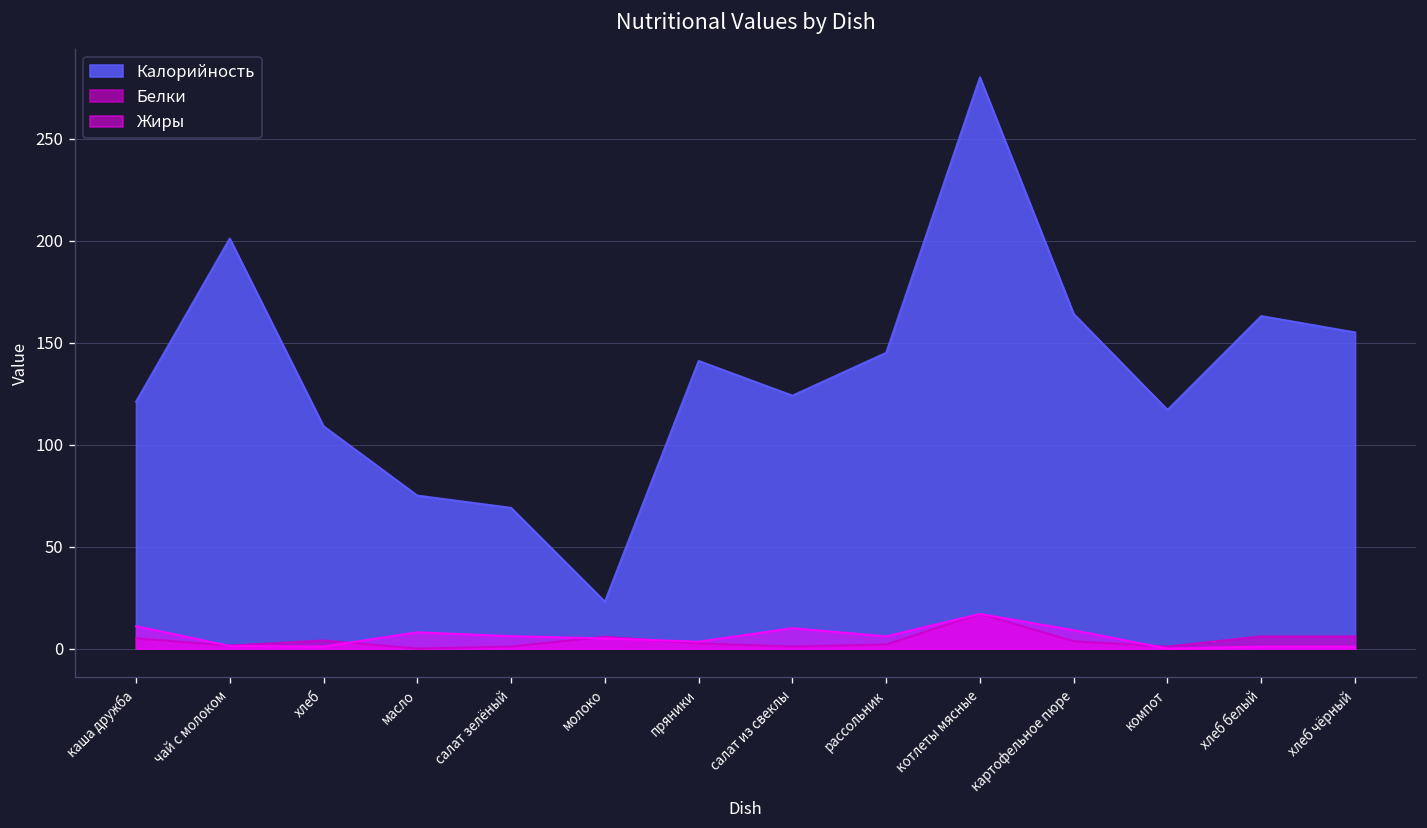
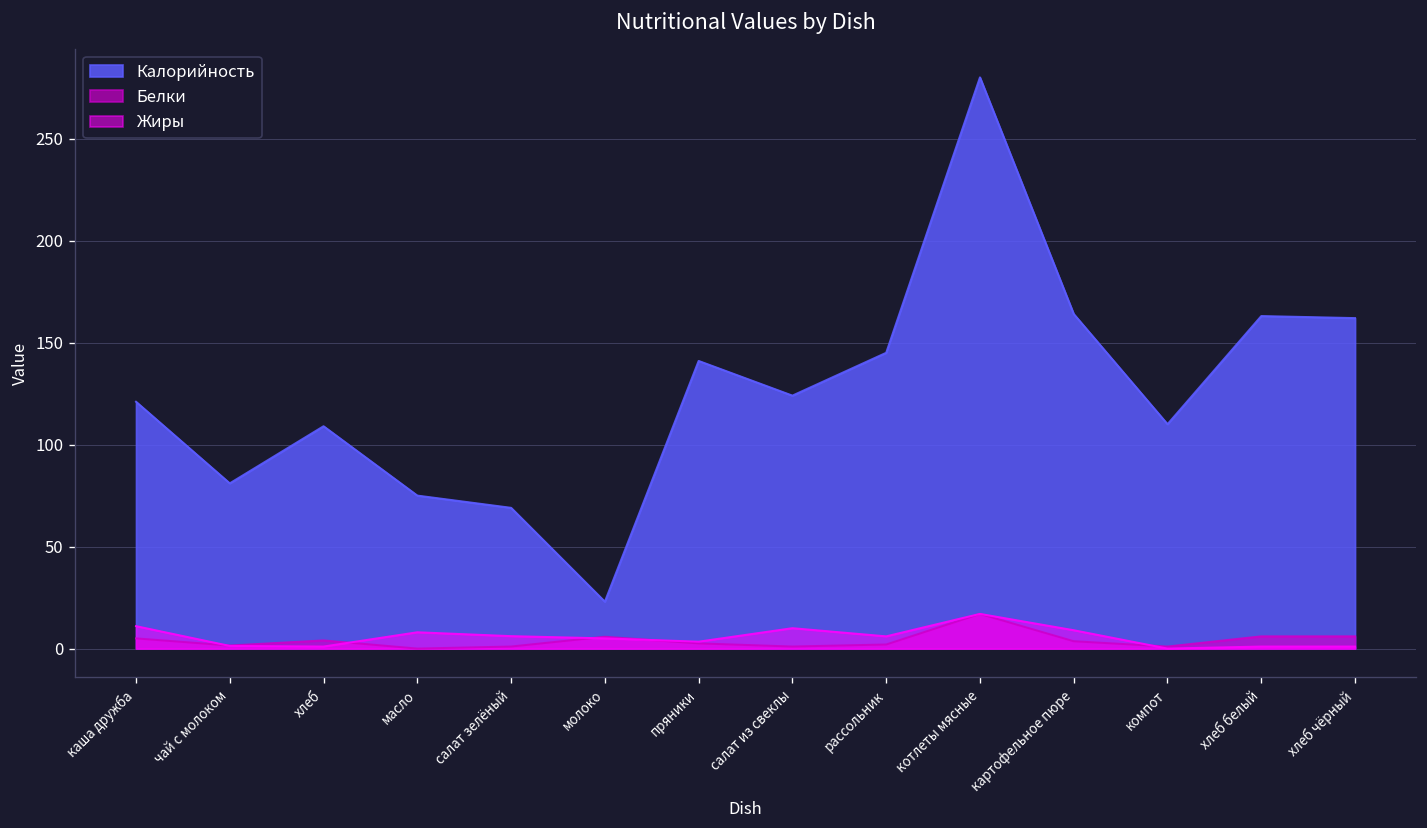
  {
    "Калорийность": {
      "каша дружба": 121,
-     "чай с молоком": 201,
+     "чай с молоком": 81,
      "хлеб": 109,
      "масло": 75,
      "салат зелёный": 69,
      "молоко": 23,
      "пряники": 141,
      "салат из свеклы": 124,
      "рассольник": 145,
      "котлеты мясные": 280,
      "картофельное пюре": 164,
-     "компот": 117,
+     "компот": 110,
      "хлеб белый": 163,
-     "хлеб чёрный": 155
+     "хлеб чёрный": 162
    }
  }
